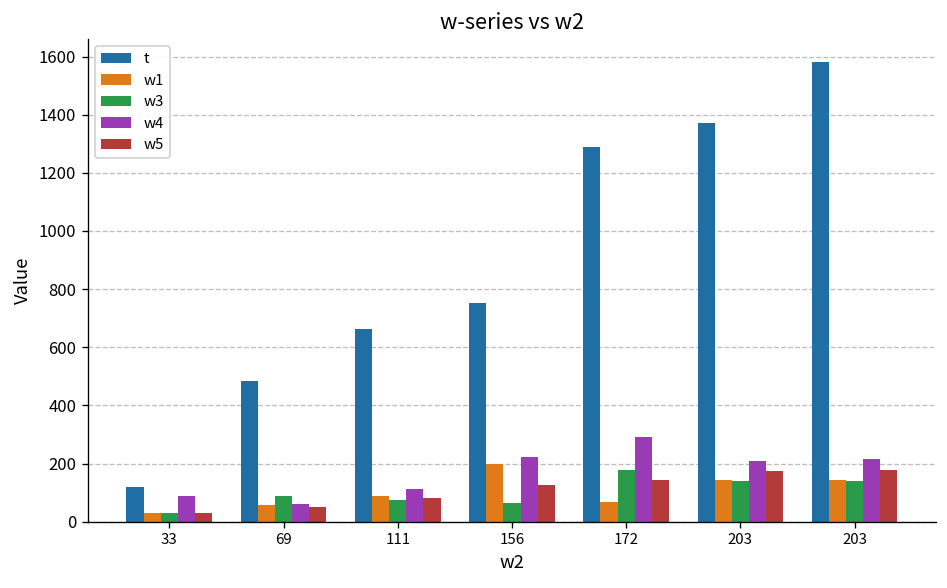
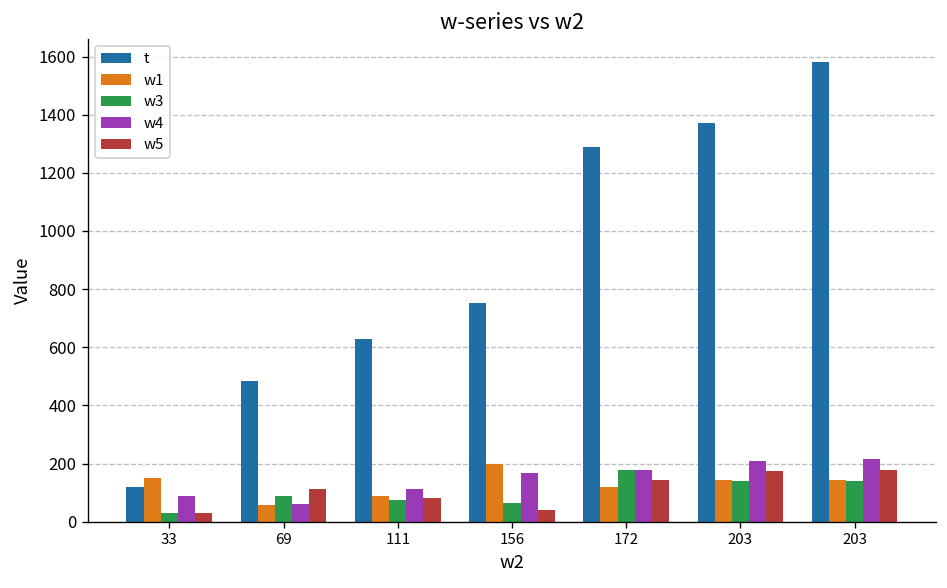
  {
    "t": {
      "33": 120,
      "69": 480,
-     "111": 660,
+     "111": 630,
      "156": 750,
      "172": 1290
    },
    "w1": {
-     "33": 30,
+     "33": 150,
      "69": 60,
      "111": 90,
      "156": 200,
-     "172": 70
+     "172": 120
    },
    "w3": {
      "33": 30,
      "69": 90,
      "111": 80,
      "156": 60,
      "172": 180
    },
    "w4": {
      "33": 90,
      "69": 60,
      "111": 110,
-     "156": 220,
-     "172": 290
+     "156": 170,
+     "172": 180
    },
    "w5": {
      "33": 30,
-     "69": 50,
+     "69": 110,
      "111": 80,
-     "156": 130,
+     "156": 40,
      "172": 140
    }
  }
